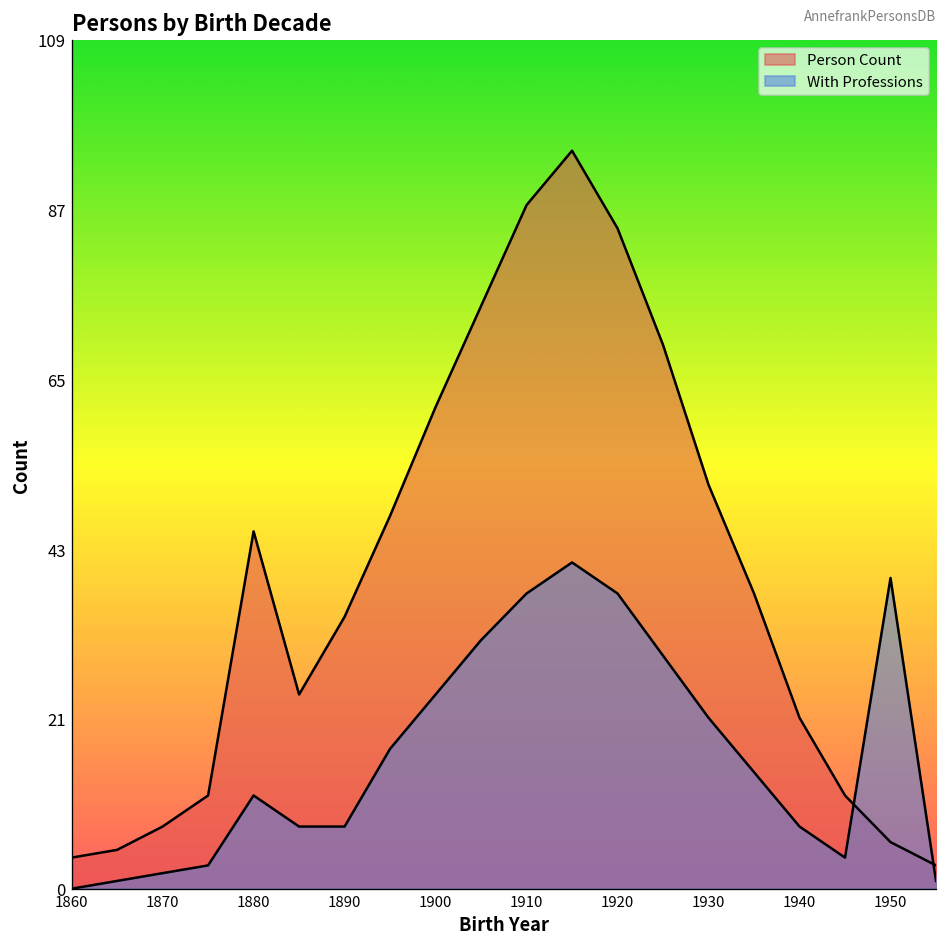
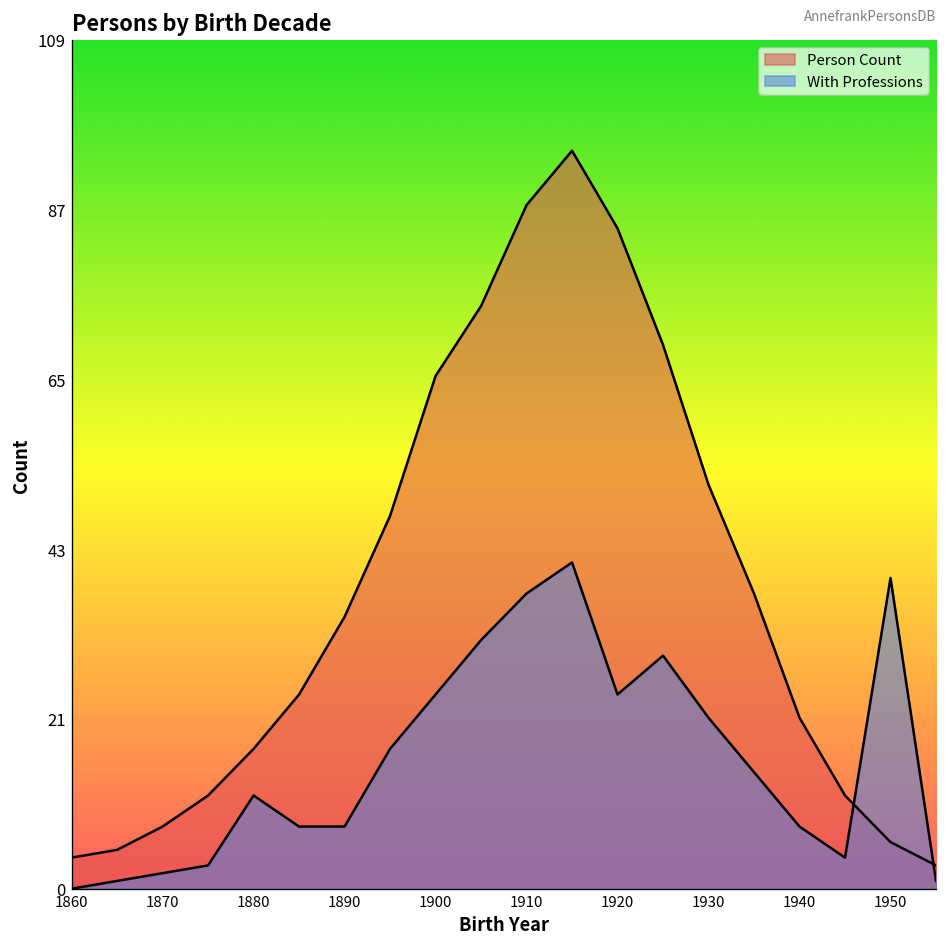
  {
    "Person Count": {
      "1860": 4,
      "1870": 8,
-     "1880": 46,
+     "1880": 18,
      "1890": 35,
-     "1900": 62,
+     "1900": 66,
      "1910": 88,
      "1920": 85,
      "1930": 52,
      "1940": 22,
      "1950": 6
    },
    "With Professions": {
      "1860": 0,
      "1870": 2,
      "1880": 12,
      "1890": 8,
      "1900": 25,
      "1910": 38,
-     "1920": 38,
+     "1920": 25,
      "1930": 22,
      "1940": 8,
      "1950": 40
    }
  }
